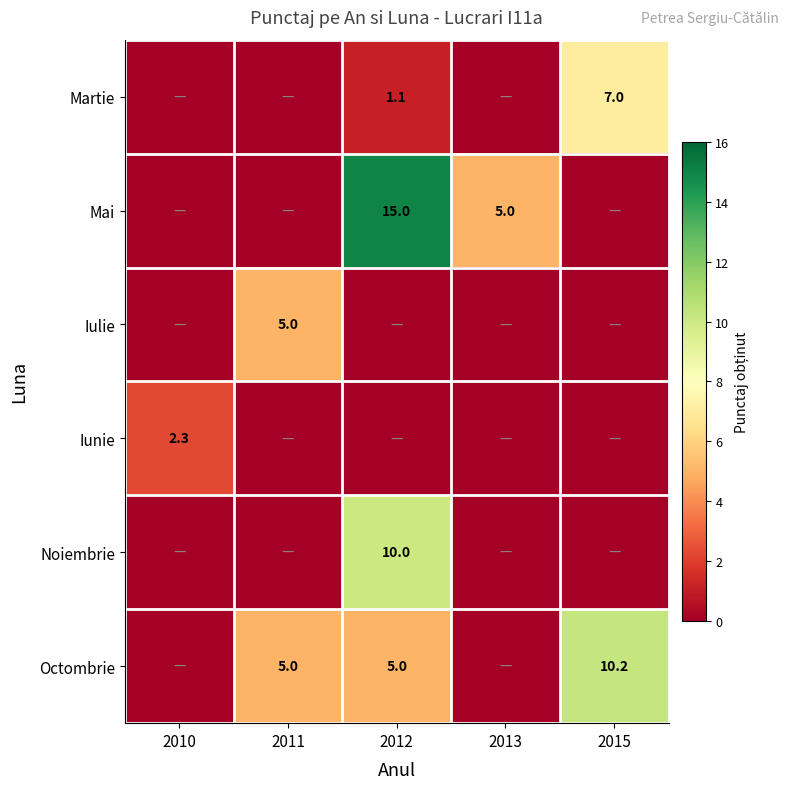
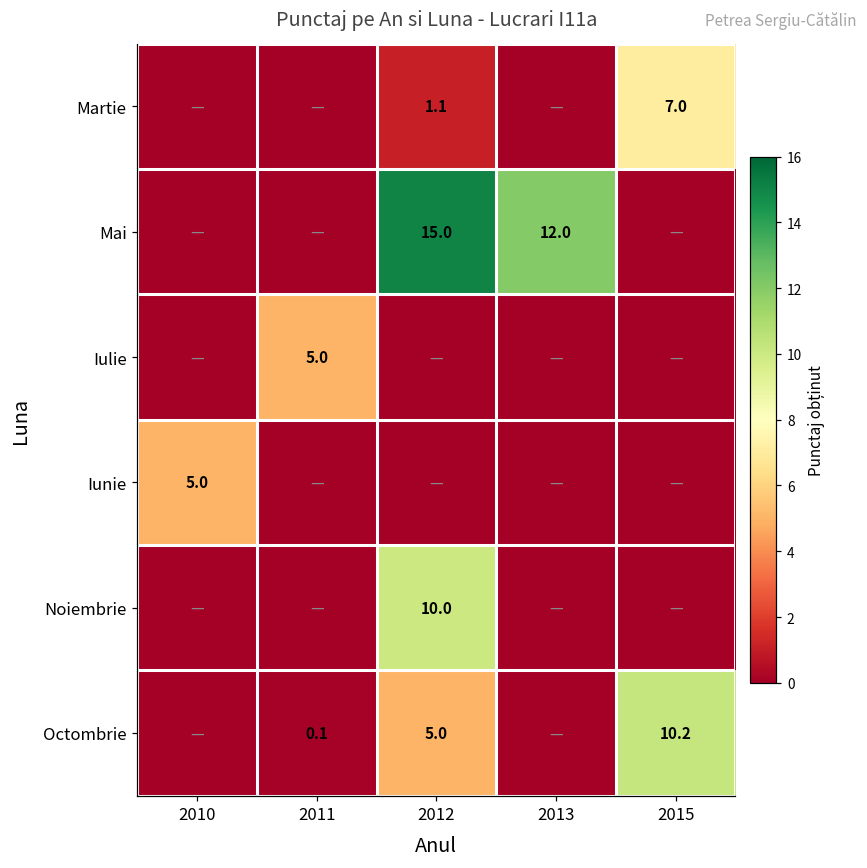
  {
    "Martie": {
      "2012": 1.1,
      "2015": 7.0
    },
    "Mai": {
      "2012": 15.0,
-     "2013": 5.0
+     "2013": 12.0
    },
    "Iulie": {
      "2011": 5.0
    },
    "Iunie": {
-     "2010": 2.3
+     "2010": 5.0
    },
    "Noiembrie": {
      "2012": 10.0
    },
    "Octombrie": {
-     "2011": 5.0,
+     "2011": 0.1,
      "2012": 5.0,
      "2015": 10.2
    }
  }
